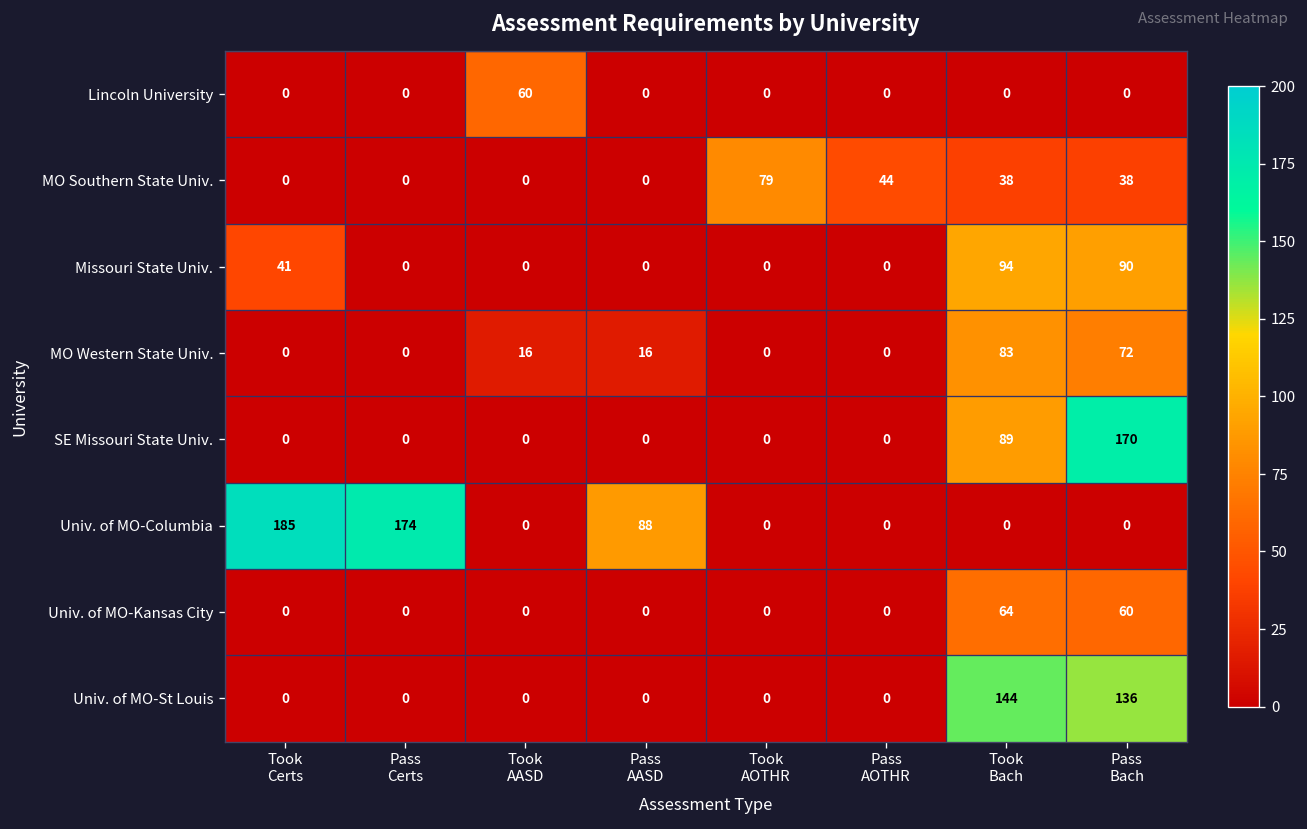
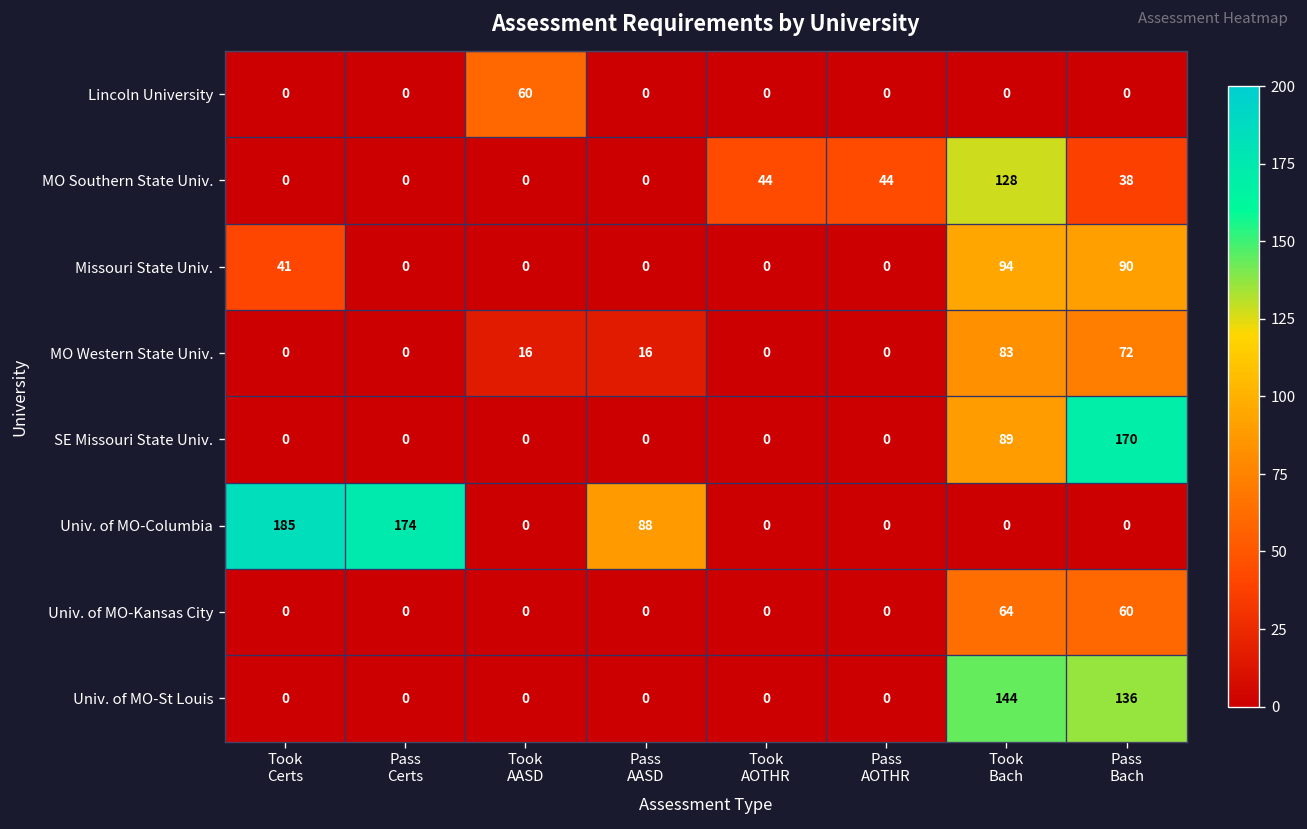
  {
    "Lincoln University": {
      "Took Certs": 0,
      "Pass Certs": 0,
      "Took AASD": 60,
      "Pass AASD": 0,
      "Took AOTHR": 0,
      "Pass AOTHR": 0,
      "Took Bach": 0,
      "Pass Bach": 0
    },
    "MO Southern State Univ.": {
      "Took Certs": 0,
      "Pass Certs": 0,
      "Took AASD": 0,
      "Pass AASD": 0,
-     "Took AOTHR": 79,
+     "Took AOTHR": 44,
      "Pass AOTHR": 44,
-     "Took Bach": 38,
+     "Took Bach": 128,
      "Pass Bach": 38
    },
    "Missouri State Univ.": {
      "Took Certs": 41,
      "Pass Certs": 0,
      "Took AASD": 0,
      "Pass AASD": 0,
      "Took AOTHR": 0,
      "Pass AOTHR": 0,
      "Took Bach": 94,
      "Pass Bach": 90
    },
    "MO Western State Univ.": {
      "Took Certs": 0,
      "Pass Certs": 0,
      "Took AASD": 16,
      "Pass AASD": 16,
      "Took AOTHR": 0,
      "Pass AOTHR": 0,
      "Took Bach": 83,
      "Pass Bach": 72
    },
    "SE Missouri State Univ.": {
      "Took Certs": 0,
      "Pass Certs": 0,
      "Took AASD": 0,
      "Pass AASD": 0,
      "Took AOTHR": 0,
      "Pass AOTHR": 0,
      "Took Bach": 89,
      "Pass Bach": 170
    },
    "Univ. of MO-Columbia": {
      "Took Certs": 185,
      "Pass Certs": 174,
      "Took AASD": 0,
      "Pass AASD": 88,
      "Took AOTHR": 0,
      "Pass AOTHR": 0,
      "Took Bach": 0,
      "Pass Bach": 0
    },
    "Univ. of MO-Kansas City": {
      "Took Certs": 0,
      "Pass Certs": 0,
      "Took AASD": 0,
      "Pass AASD": 0,
      "Took AOTHR": 0,
      "Pass AOTHR": 0,
      "Took Bach": 64,
      "Pass Bach": 60
    },
    "Univ. of MO-St Louis": {
      "Took Certs": 0,
      "Pass Certs": 0,
      "Took AASD": 0,
      "Pass AASD": 0,
      "Took AOTHR": 0,
      "Pass AOTHR": 0,
      "Took Bach": 144,
      "Pass Bach": 136
    }
  }
